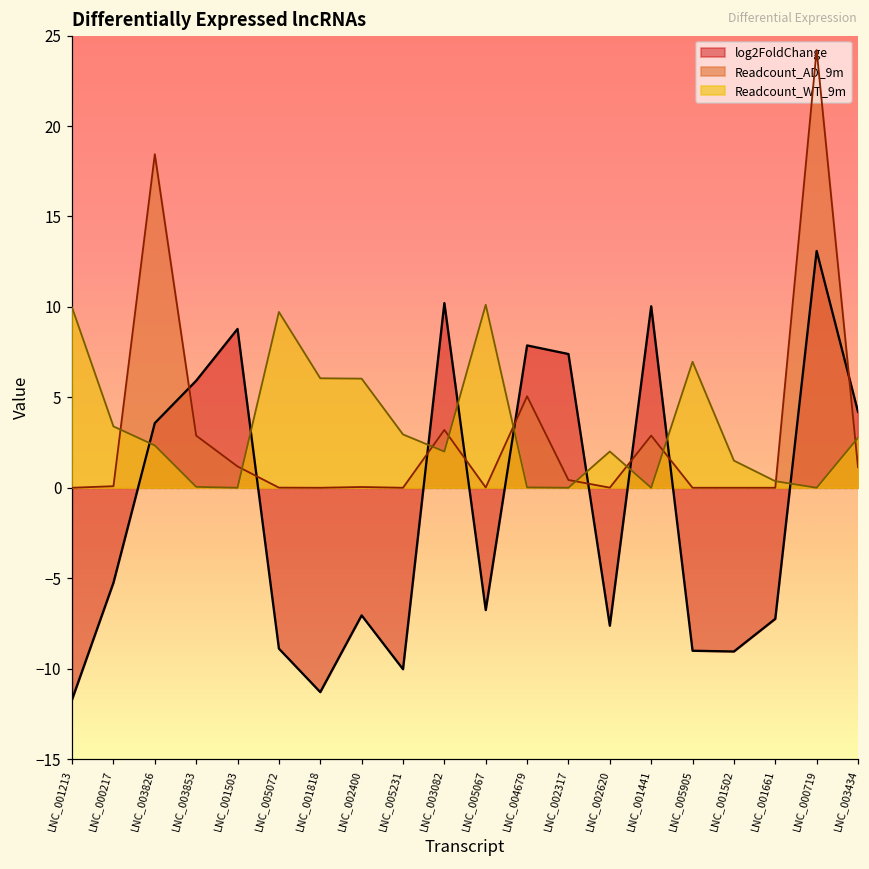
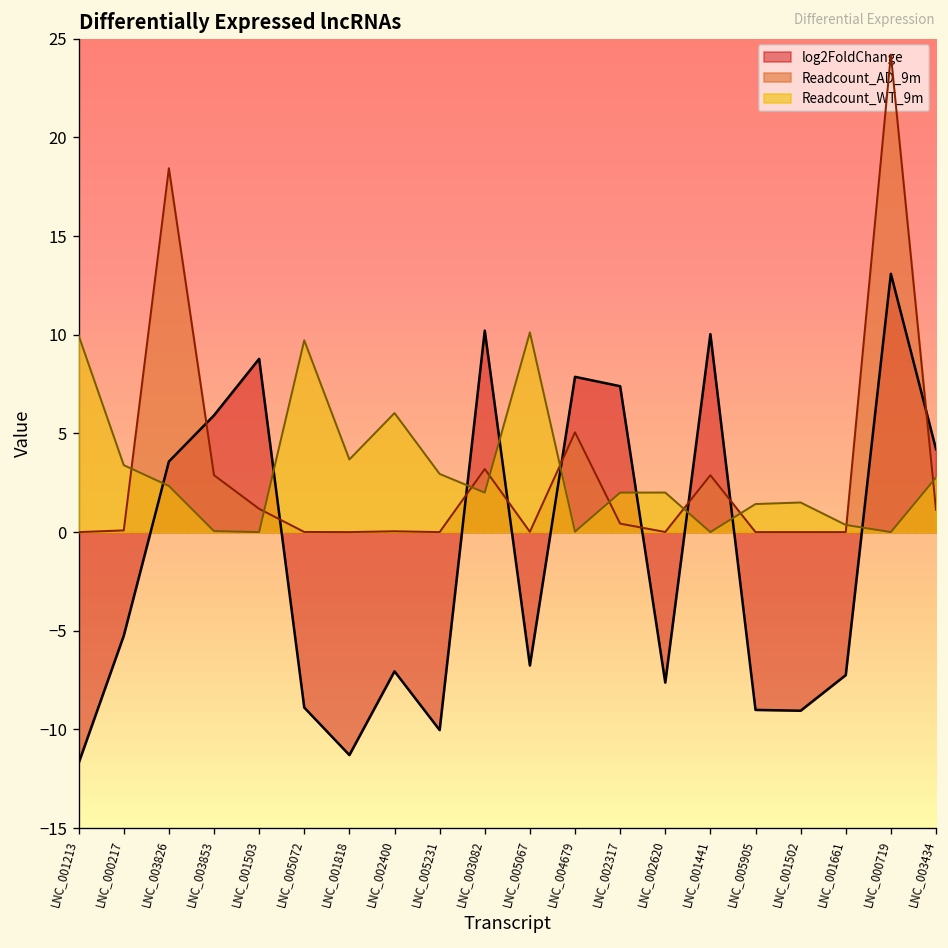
  {
    "Readcount_WT_9m": {
      "LNC_001213": 10.0,
      "LNC_000217": 3.4,
      "LNC_003826": 2.3,
      "LNC_003853": 0.1,
      "LNC_001503": 0.0,
      "LNC_005072": 9.7,
-     "LNC_001818": 6.1,
+     "LNC_001818": 3.7,
      "LNC_002400": 6.0,
      "LNC_005231": 2.9,
      "LNC_003082": 2.0,
      "LNC_005067": 10.1,
      "LNC_004679": 0.0,
-     "LNC_002317": 0,
+     "LNC_002317": 2,
      "LNC_002620": 2.0,
      "LNC_001441": 0.0,
-     "LNC_005905": 7.0,
+     "LNC_005905": 1.4,
      "LNC_001502": 1.5,
      "LNC_001661": 0.4,
      "LNC_000719": 0.0,
      "LNC_003434": 2.8
    }
  }
